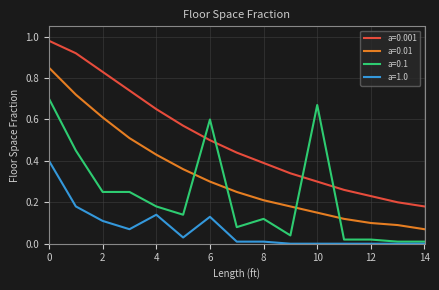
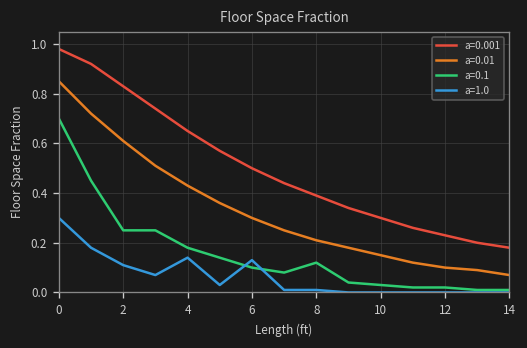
  {
    "a=0.1": {
      "0": 0.70,
      "2": 0.25,
      "4": 0.18,
-     "6": 0.6,
+     "6": 0.1,
      "8": 0.12,
-     "10": 0.67,
+     "10": 0.03,
      "12": 0.02
    },
    "a=1.0": {
-     "0": 0.4,
+     "0": 0.3,
      "2": 0.1,
      "4": 0.14,
      "6": 0.13,
      "8": 0.0,
      "10": 0.0,
      "12": 0.0
    }
  }
